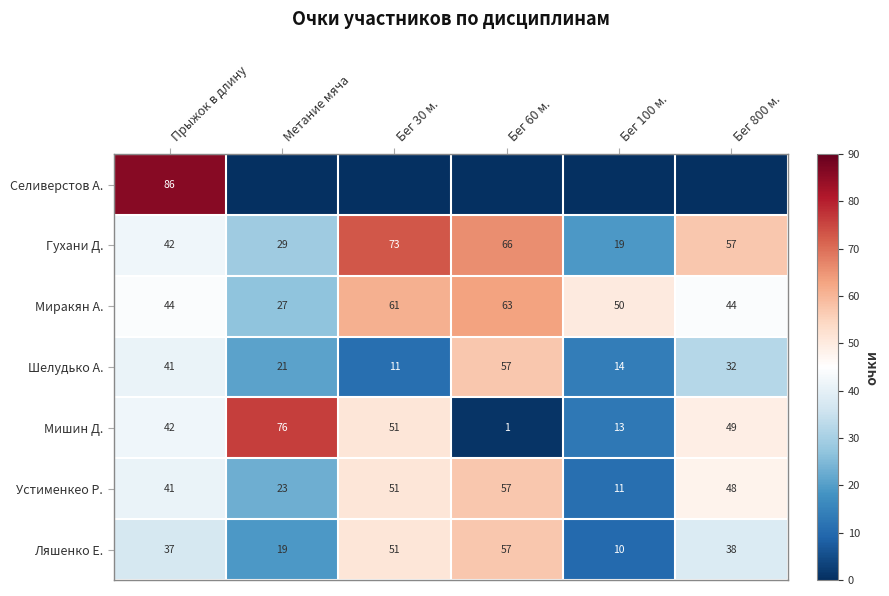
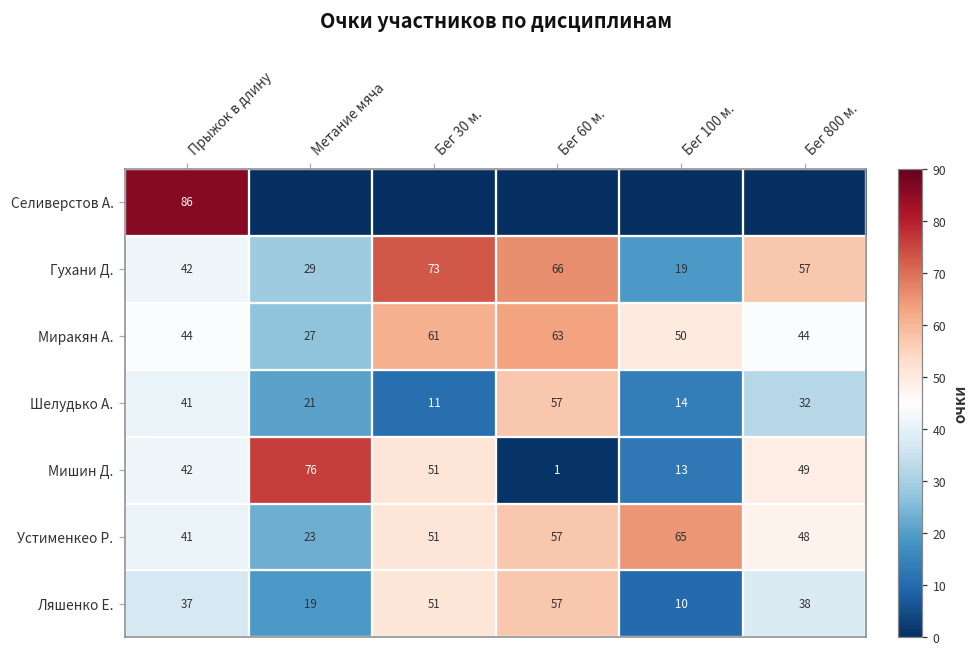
  {
    "Селиверстов А.": {
      "Прыжок в длину": 86
    },
    "Гухани Д.": {
      "Прыжок в длину": 42,
      "Метание мяча": 29,
      "Бег 30 м.": 73,
      "Бег 60 м.": 66,
      "Бег 100 м.": 19,
      "Бег 800 м.": 57
    },
    "Миракян А.": {
      "Прыжок в длину": 44,
      "Метание мяча": 27,
      "Бег 30 м.": 61,
      "Бег 60 м.": 63,
      "Бег 100 м.": 50,
      "Бег 800 м.": 44
    },
    "Шелудько А.": {
      "Прыжок в длину": 41,
      "Метание мяча": 21,
      "Бег 30 м.": 11,
      "Бег 60 м.": 57,
      "Бег 100 м.": 14,
      "Бег 800 м.": 32
    },
    "Мишин Д.": {
      "Прыжок в длину": 42,
      "Метание мяча": 76,
      "Бег 30 м.": 51,
      "Бег 60 м.": 1,
      "Бег 100 м.": 13,
      "Бег 800 м.": 49
    },
    "Устименкео Р.": {
      "Прыжок в длину": 41,
      "Метание мяча": 23,
      "Бег 30 м.": 51,
      "Бег 60 м.": 57,
-     "Бег 100 м.": 11,
+     "Бег 100 м.": 65,
      "Бег 800 м.": 48
    },
    "Ляшенко Е.": {
      "Прыжок в длину": 37,
      "Метание мяча": 19,
      "Бег 30 м.": 51,
      "Бег 60 м.": 57,
      "Бег 100 м.": 10,
      "Бег 800 м.": 38
    }
  }
